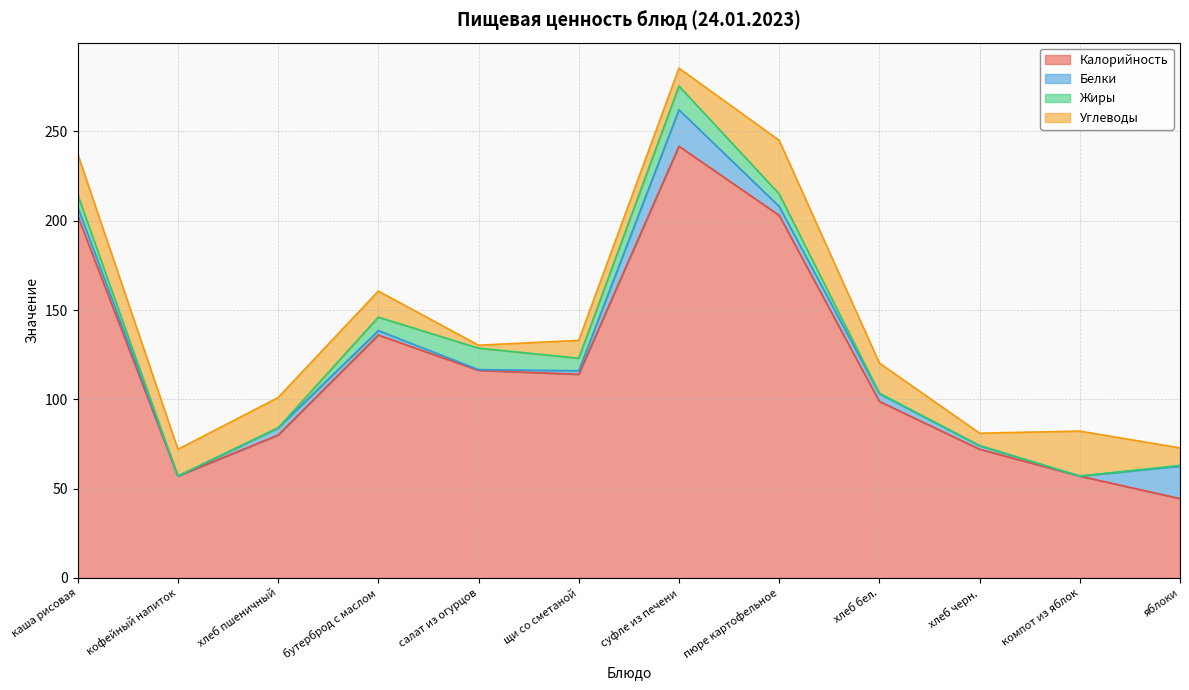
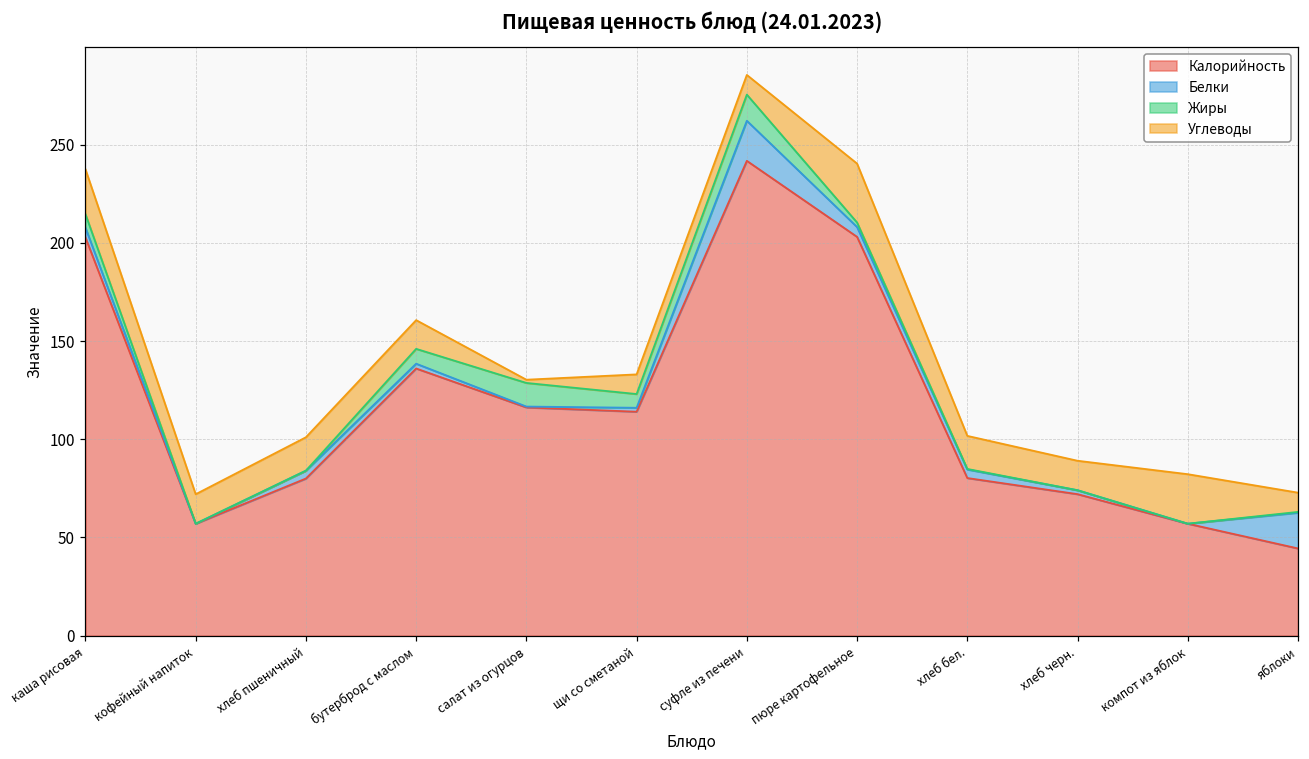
  {
    "Калорийность": {
      "каша рисовая": 203,
      "хлеб пшеничный": 80,
      "бутерброд с маслом": 136,
      "щи со сметаной": 114,
      "суфле из печени": 242,
      "пюре картофельное": 203,
-     "хлеб бел.": 99,
+     "хлеб бел.": 80,
      "хлеб черн.": 72,
      "яблоки": 44
    },
    "Белки": {
      "каша рисовая": 5,
      "бутерброд с маслом": 2,
      "щи со сметаной": 2,
      "суфле из печени": 20,
      "пюре картофельное": 5
    },
    "Жиры": {
      "каша рисовая": 7,
      "бутерброд с маслом": 8,
      "салат из огурцов": 12,
      "щи со сметаной": 7,
      "суфле из печени": 13,
-     "пюре картофельное": 7
+     "пюре картофельное": 2
    },
    "Углеводы": {
      "каша рисовая": 23,
      "кофейный напиток": 15,
      "хлеб пшеничный": 17,
      "бутерброд с маслом": 15,
      "салат из огурцов": 2,
      "щи со сметаной": 10,
      "суфле из печени": 10,
      "пюре картофельное": 30,
      "хлеб бел.": 17,
-     "хлеб черн.": 7,
+     "хлеб черн.": 15,
      "компот из яблок": 25,
      "яблоки": 10
    }
  }
